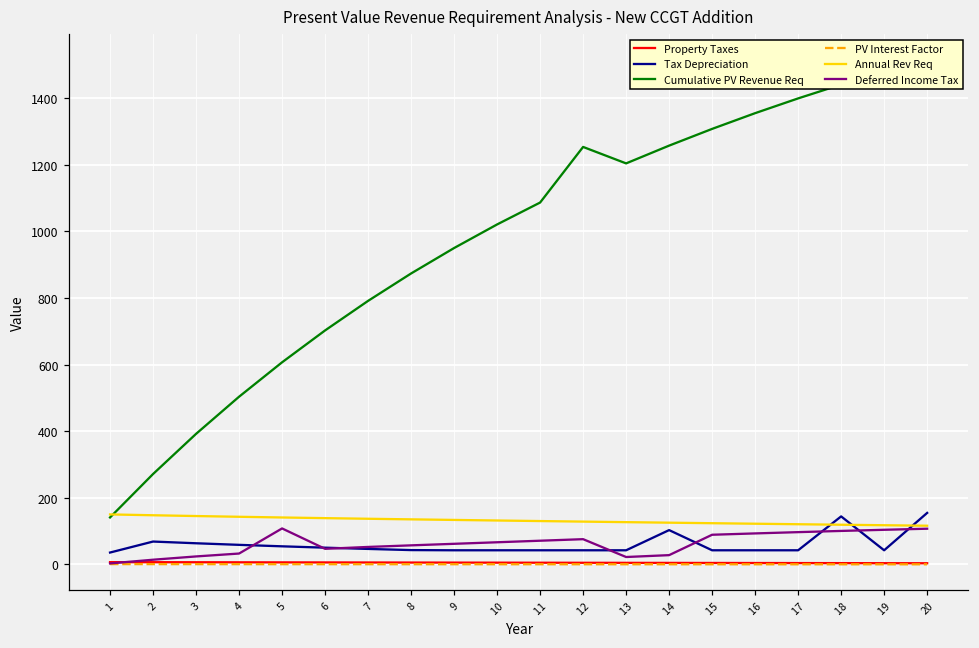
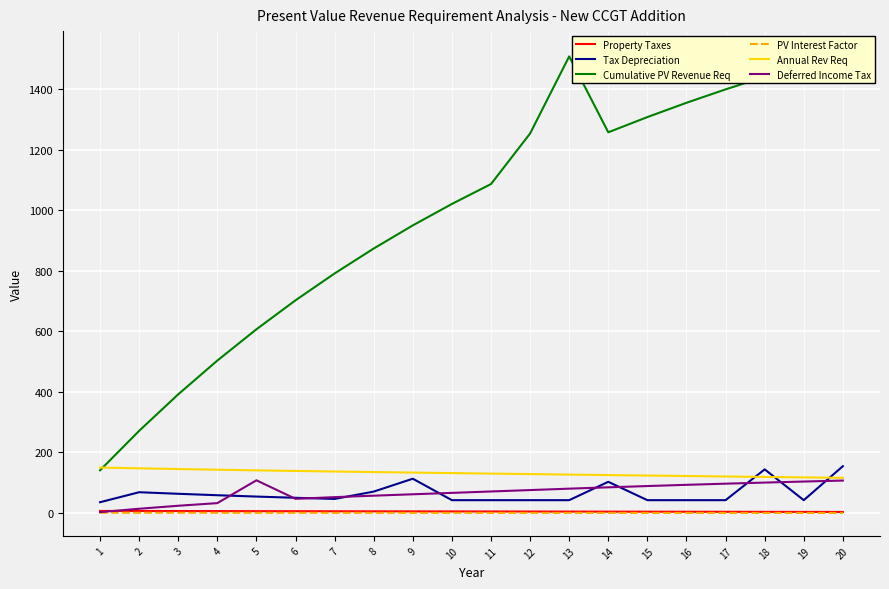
  {
    "Tax Depreciation": {
      "1": 40,
      "2": 70,
      "3": 60,
      "4": 60,
      "5": 50,
-     "8": 40,
-     "9": 40,
+     "8": 70,
+     "9": 110,
      "10": 40,
      "11": 40,
      "12": 40,
      "13": 40,
      "14": 100,
      "15": 40,
      "16": 40,
      "17": 40,
      "18": 140,
      "19": 40,
      "20": 150
    },
    "Cumulative PV Revenue Req": {
      "1": 140,
      "2": 270,
      "3": 390,
      "4": 500,
      "5": 610,
      "6": 700,
      "7": 790,
      "8": 870,
      "9": 950,
      "10": 1020,
      "11": 1090,
      "12": 1250,
-     "13": 1200,
+     "13": 1510,
      "14": 1260,
      "15": 1310,
      "16": 1350,
      "17": 1400
    },
    "Deferred Income Tax": {
      "3": 20,
      "4": 30,
      "5": 110,
      "8": 60,
      "9": 60,
      "10": 70,
      "11": 70,
      "12": 80,
-     "13": 20,
-     "14": 30,
+     "13": 80,
+     "14": 80,
      "15": 90,
      "16": 90,
      "17": 100,
      "18": 100,
      "19": 100,
      "20": 110
    }
  }
